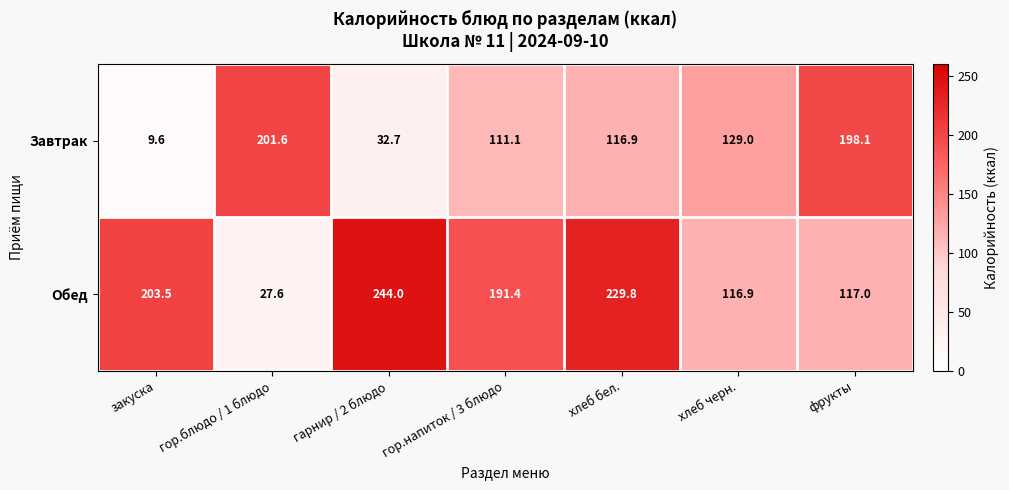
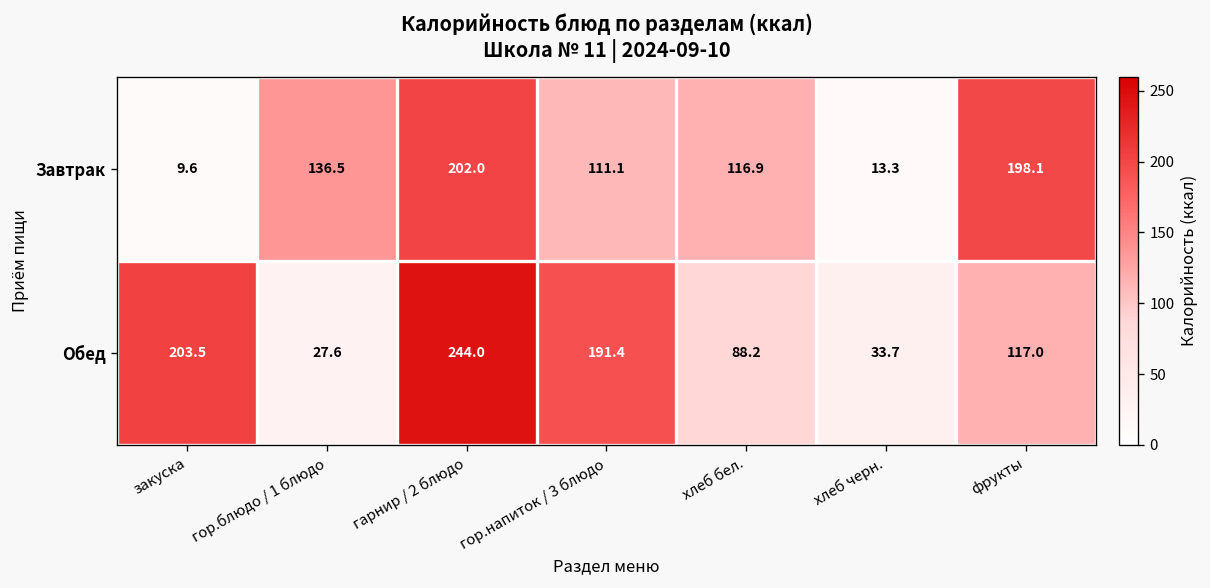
  {
    "Завтрак": {
      "закуска": 9.6,
-     "гор.блюдо / 1 блюдо": 201.6,
-     "гарнир / 2 блюдо": 32.7,
+     "гор.блюдо / 1 блюдо": 136.5,
+     "гарнир / 2 блюдо": 202.0,
      "гор.напиток / 3 блюдо": 111.1,
      "хлеб бел.": 116.9,
-     "хлеб черн.": 129.0,
+     "хлеб черн.": 13.3,
      "фрукты": 198.1
    },
    "Обед": {
      "закуска": 203.5,
      "гор.блюдо / 1 блюдо": 27.6,
      "гарнир / 2 блюдо": 244.0,
      "гор.напиток / 3 блюдо": 191.4,
-     "хлеб бел.": 229.8,
-     "хлеб черн.": 116.9,
+     "хлеб бел.": 88.2,
+     "хлеб черн.": 33.7,
      "фрукты": 117.0
    }
  }
